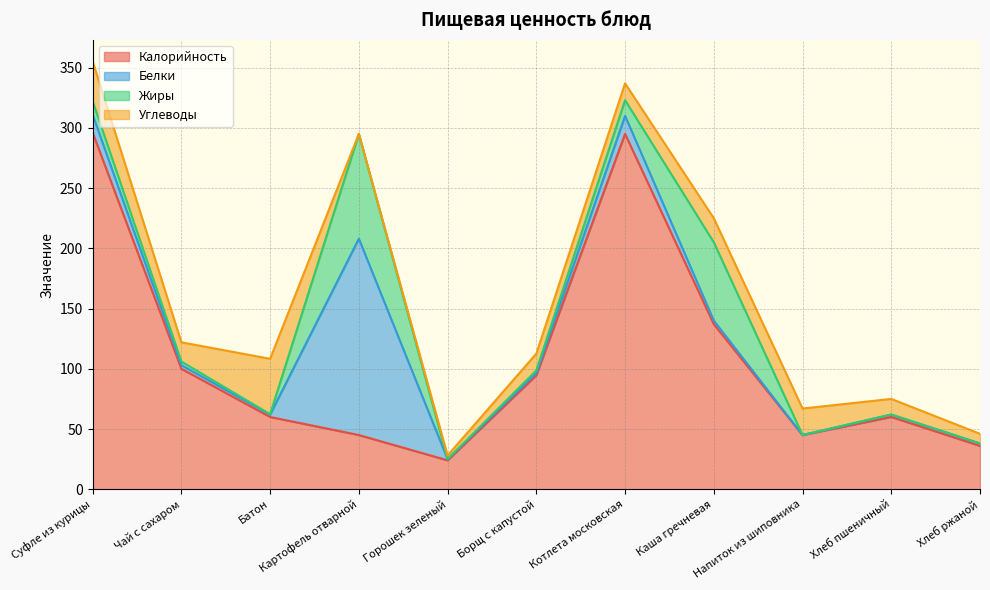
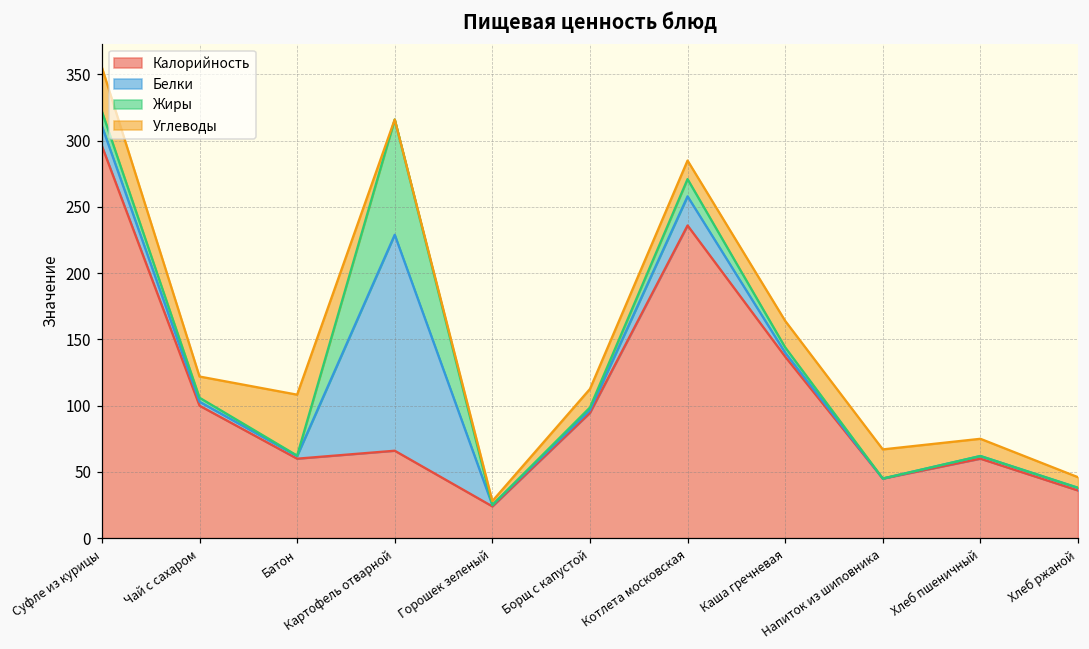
  {
    "Калорийность": {
      "Суфле из курицы": 296,
      "Чай с сахаром": 100,
-     "Картофель отварной": 45,
-     "Котлета московская": 295,
+     "Картофель отварной": 66,
+     "Котлета московская": 236,
      "Каша гречневая": 137
    },
    "Белки": {
      "Суфле из курицы": 15,
      "Чай с сахаром": 3,
      "Картофель отварной": 163,
-     "Котлета московская": 15,
+     "Котлета московская": 22,
      "Каша гречневая": 3
    },
    "Жиры": {
      "Суфле из курицы": 11,
      "Чай с сахаром": 3,
      "Котлета московская": 13,
-     "Каша гречневая": 65
+     "Каша гречневая": 4
    },
    "Углеводы": {
      "Суфле из курицы": 33,
      "Чай с сахаром": 16,
      "Батон": 46,
      "Горошек зеленый": 3,
      "Борщ с капустой": 14,
      "Котлета московская": 14,
      "Каша гречневая": 20,
      "Напиток из шиповника": 22,
      "Хлеб пшеничный": 13,
      "Хлеб ржаной": 8
    }
  }
